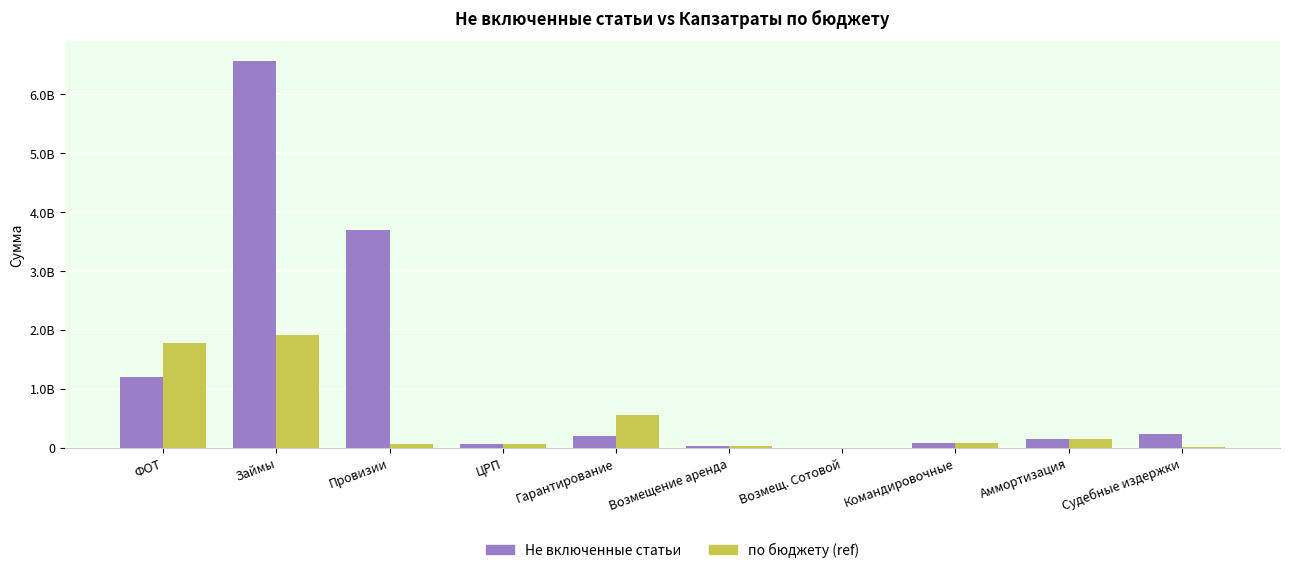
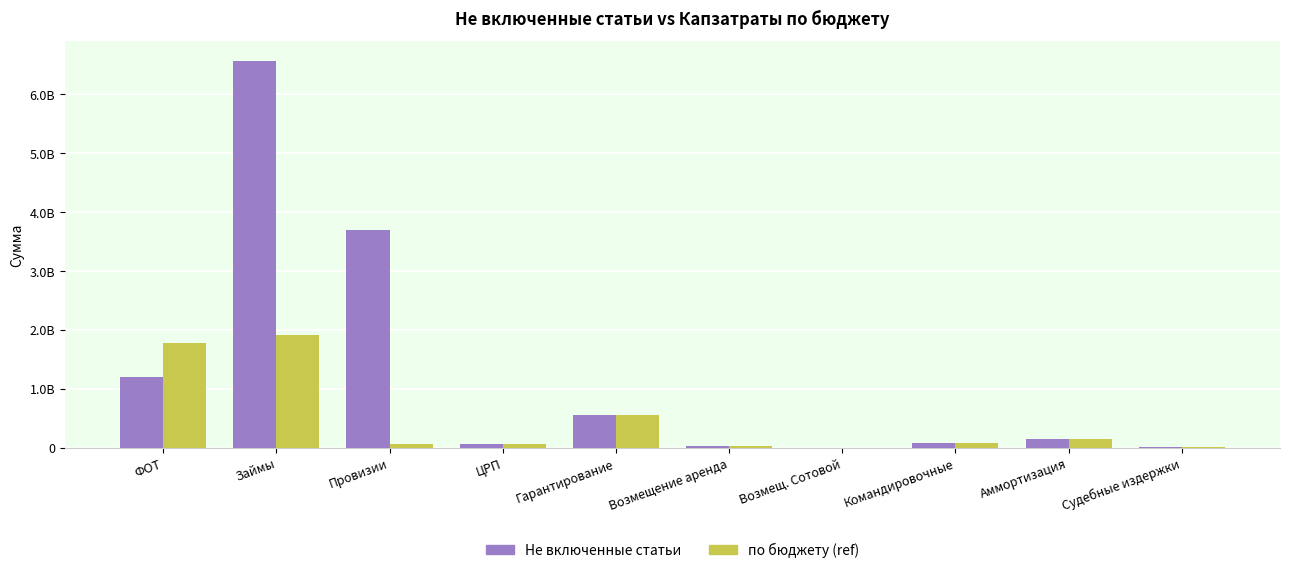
  {
    "Не включенные статьи": {
      "ФОТ": 1200000000,
      "Займы": 6600000000,
      "Провизии": 3700000000,
      "ЦРП": 100000000,
-     "Гарантирование": 200000000,
+     "Гарантирование": 600000000,
      "Командировочные": 100000000,
      "Аммортизация": 100000000,
-     "Судебные издержки": 200000000
+     "Судебные издержки": 0
    },
    "по бюджету (ref)": {
      "ФОТ": 1800000000,
      "Займы": 1900000000,
      "Провизии": 100000000,
      "ЦРП": 100000000,
      "Гарантирование": 600000000,
      "Командировочные": 100000000,
      "Аммортизация": 100000000
    }
  }
